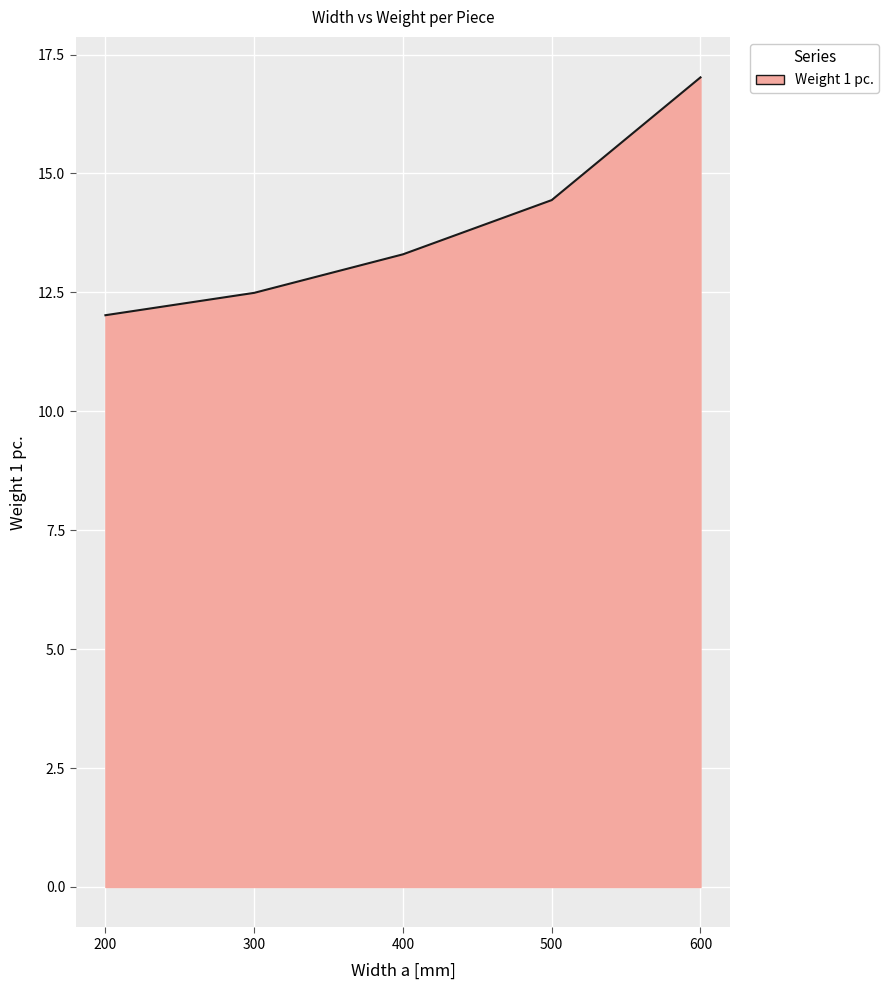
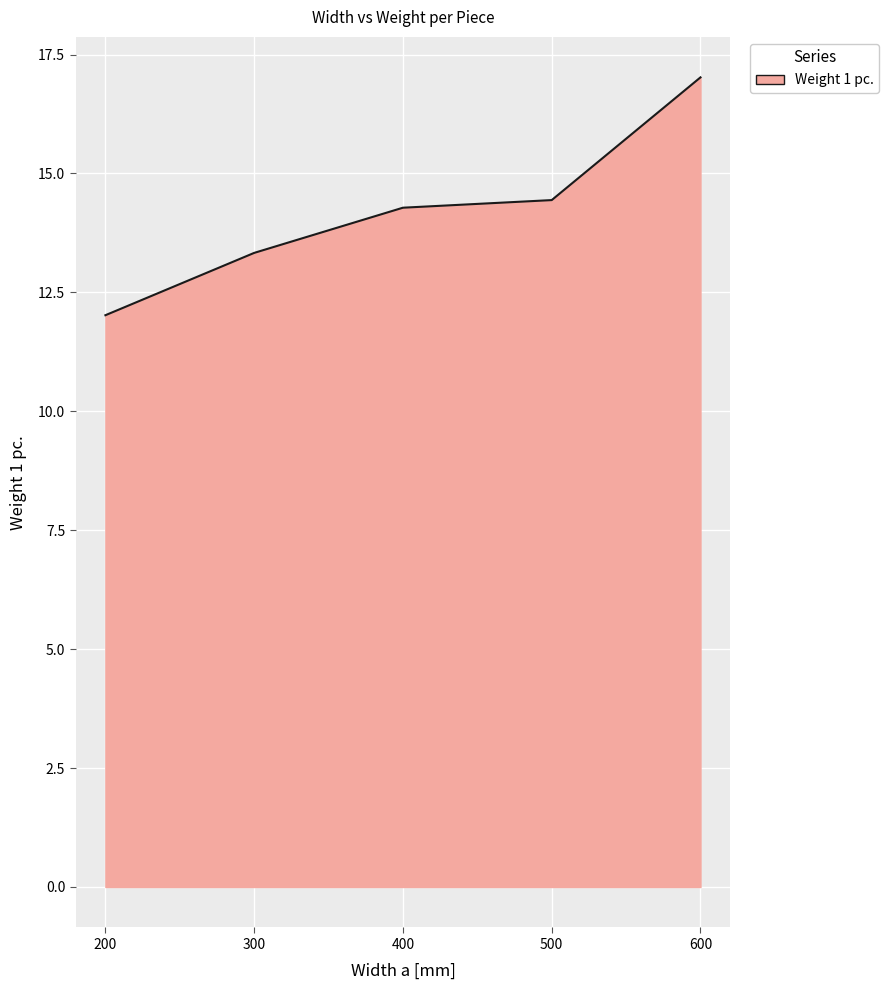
  {
    "200": 12.0,
-   "300": 12.5,
-   "400": 13.3,
+   "300": 13.3,
+   "400": 14.3,
    "500": 14.4,
    "600": 17.0
  }
